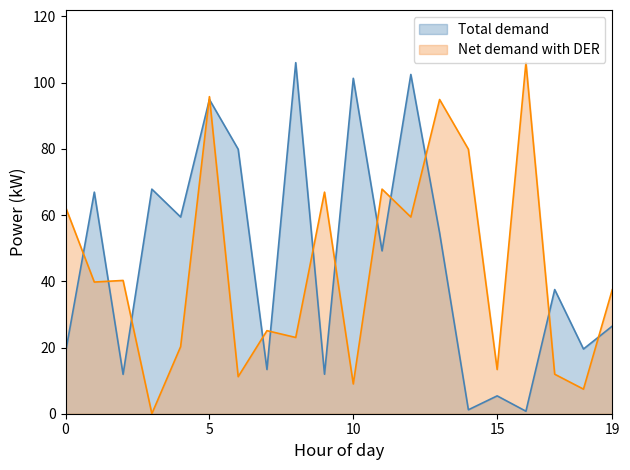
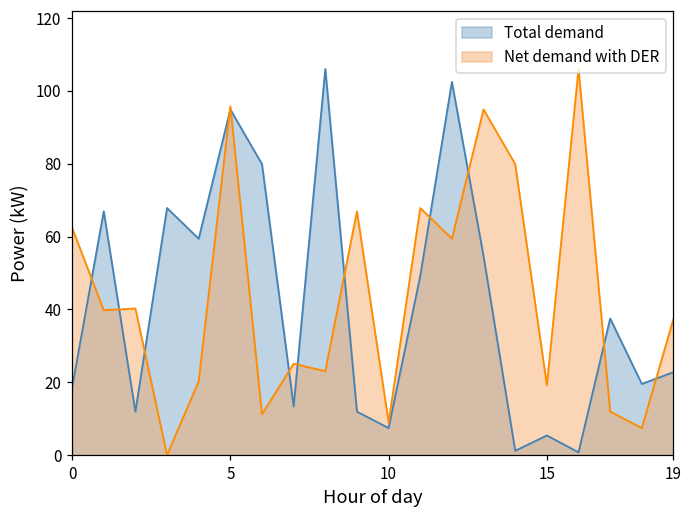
  {
    "Total demand": {
      "0": 18,
      "5": 95,
-     "10": 101,
+     "10": 7,
      "15": 5,
-     "19": 26
+     "19": 23
    },
    "Net demand with DER": {
      "0": 62,
      "5": 96,
      "10": 9,
-     "15": 13,
+     "15": 19,
      "19": 37
    }
  }
